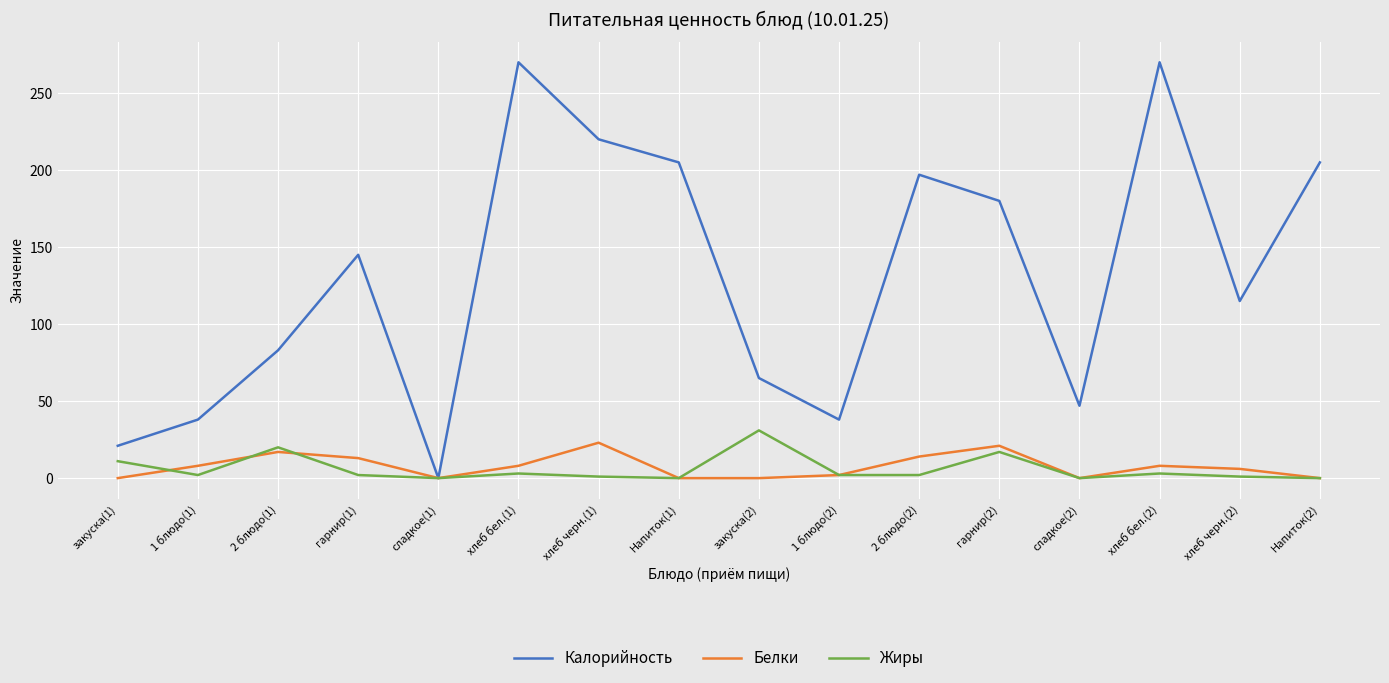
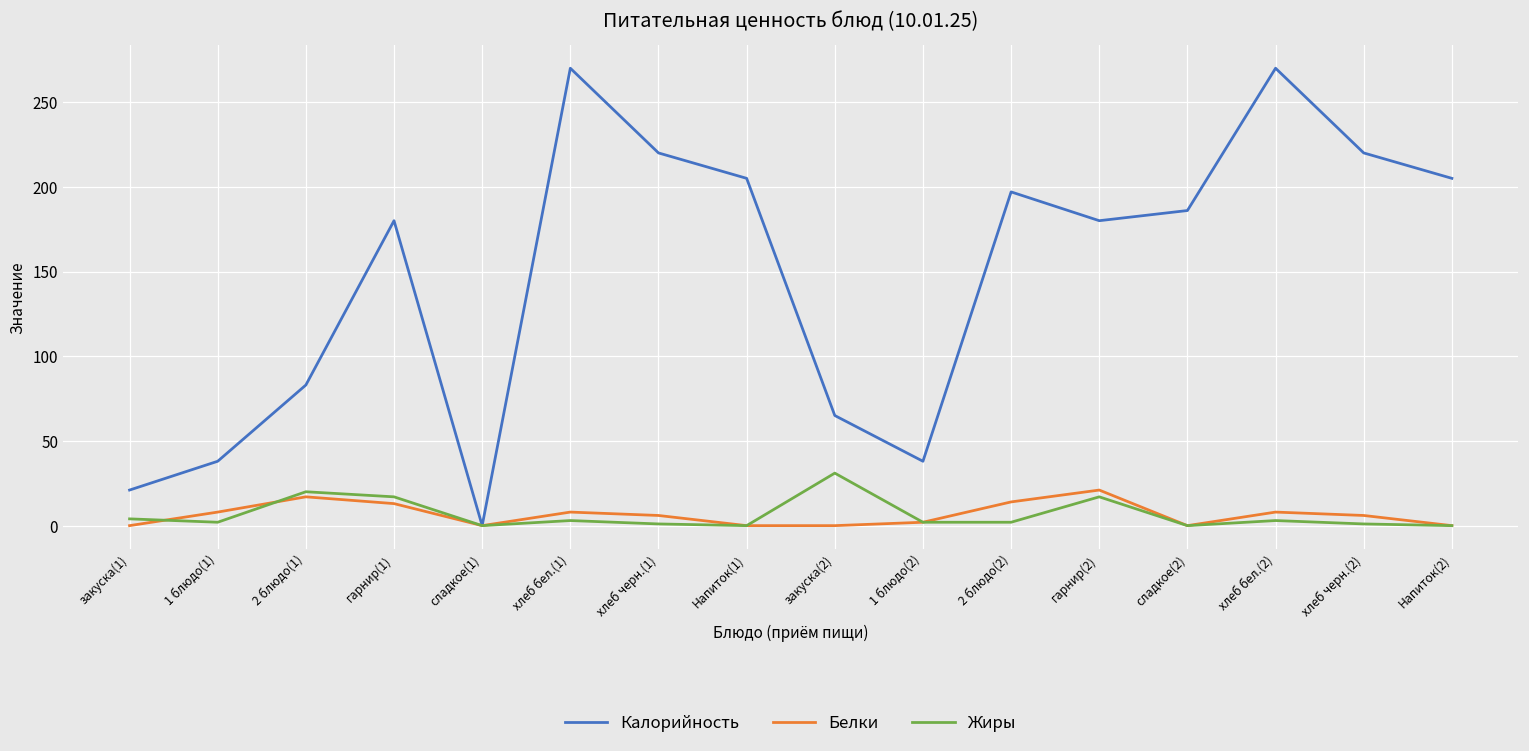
  {
    "Калорийность": {
      "закуска(1)": 21,
      "1 блюдо(1)": 38,
      "2 блюдо(1)": 83,
-     "гарнир(1)": 145,
+     "гарнир(1)": 180,
      "хлеб бел.(1)": 270,
      "хлеб черн.(1)": 220,
      "Напиток(1)": 205,
      "закуска(2)": 65,
      "1 блюдо(2)": 38,
      "2 блюдо(2)": 197,
      "гарнир(2)": 180,
-     "сладкое(2)": 47,
+     "сладкое(2)": 186,
      "хлеб бел.(2)": 270,
-     "хлеб черн.(2)": 115,
+     "хлеб черн.(2)": 220,
      "Напиток(2)": 205
    },
    "Белки": {
      "закуска(1)": 0,
      "1 блюдо(1)": 8,
      "2 блюдо(1)": 17,
      "гарнир(1)": 13,
      "хлеб бел.(1)": 8,
-     "хлеб черн.(1)": 23,
+     "хлеб черн.(1)": 6,
      "закуска(2)": 0,
      "2 блюдо(2)": 14,
      "гарнир(2)": 21,
      "хлеб бел.(2)": 8,
      "хлеб черн.(2)": 6
    },
    "Жиры": {
-     "закуска(1)": 11,
+     "закуска(1)": 4,
      "1 блюдо(1)": 2,
      "2 блюдо(1)": 20,
-     "гарнир(1)": 2,
+     "гарнир(1)": 17,
      "хлеб бел.(1)": 3,
      "хлеб черн.(1)": 1,
      "закуска(2)": 31,
      "2 блюдо(2)": 2,
      "гарнир(2)": 17,
      "хлеб бел.(2)": 3,
      "хлеб черн.(2)": 1
    }
  }
